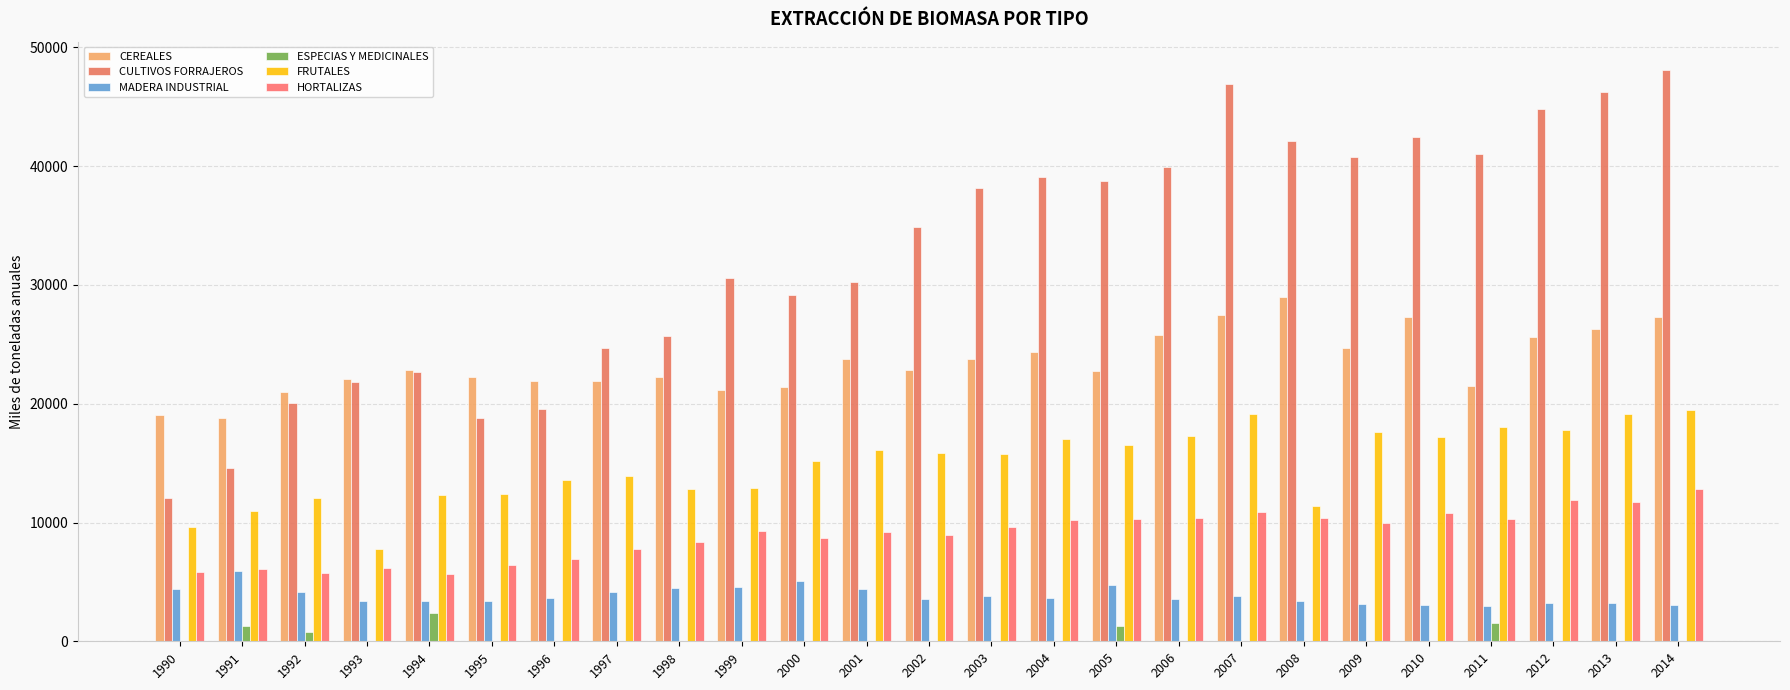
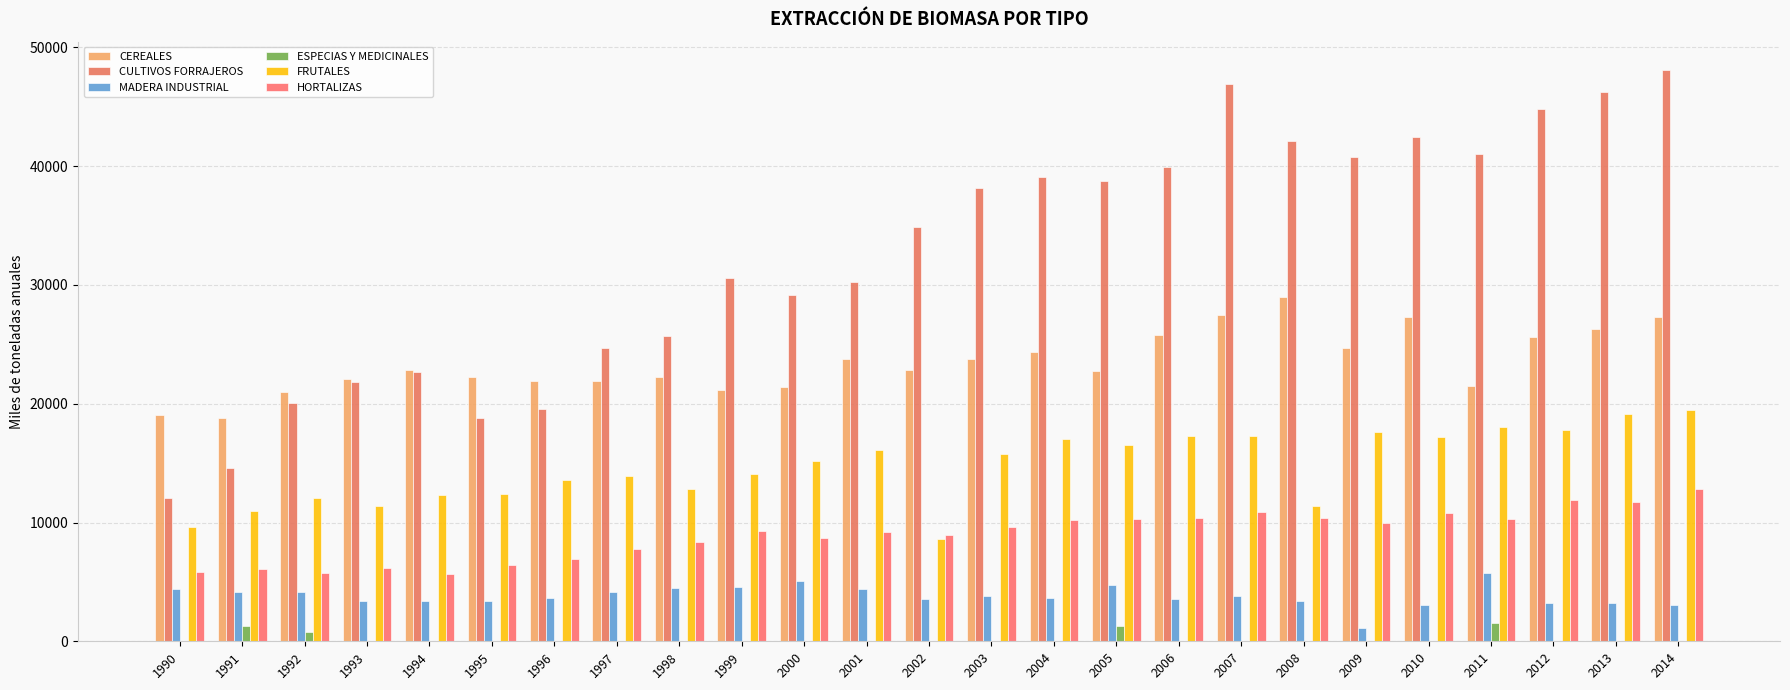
  {
    "MADERA INDUSTRIAL": {
      "1990": 4400,
-     "1991": 5900,
+     "1991": 4100,
      "1992": 4100,
      "1993": 3400,
      "1994": 3400,
      "1995": 3400,
      "1996": 3700,
      "1997": 4100,
      "1998": 4500,
      "1999": 4600,
      "2000": 5100,
      "2001": 4400,
      "2002": 3600,
      "2003": 3800,
      "2004": 3700,
      "2005": 4700,
      "2006": 3500,
      "2007": 3800,
      "2008": 3400,
-     "2009": 3200,
+     "2009": 1100,
      "2010": 3100,
-     "2011": 3000,
+     "2011": 5700,
      "2012": 3200,
      "2013": 3200,
      "2014": 3100
    },
    "ESPECIAS Y MEDICINALES": {
      "1991": 1300,
      "1992": 800,
-     "1994": 2400,
+     "1994": 0,
      "2005": 1300,
      "2011": 1600
    },
    "FRUTALES": {
      "1990": 9700,
      "1991": 10900,
      "1992": 12100,
-     "1993": 7800,
+     "1993": 11400,
      "1994": 12300,
      "1995": 12400,
      "1996": 13600,
      "1997": 13900,
      "1998": 12800,
-     "1999": 12900,
+     "1999": 14100,
      "2000": 15200,
      "2001": 16100,
-     "2002": 15900,
+     "2002": 8600,
      "2003": 15700,
      "2004": 17000,
      "2005": 16500,
      "2006": 17300,
-     "2007": 19100,
+     "2007": 17300,
      "2008": 11400,
      "2009": 17600,
      "2010": 17200,
      "2011": 18000,
      "2012": 17800,
      "2013": 19100,
      "2014": 19500
    }
  }
